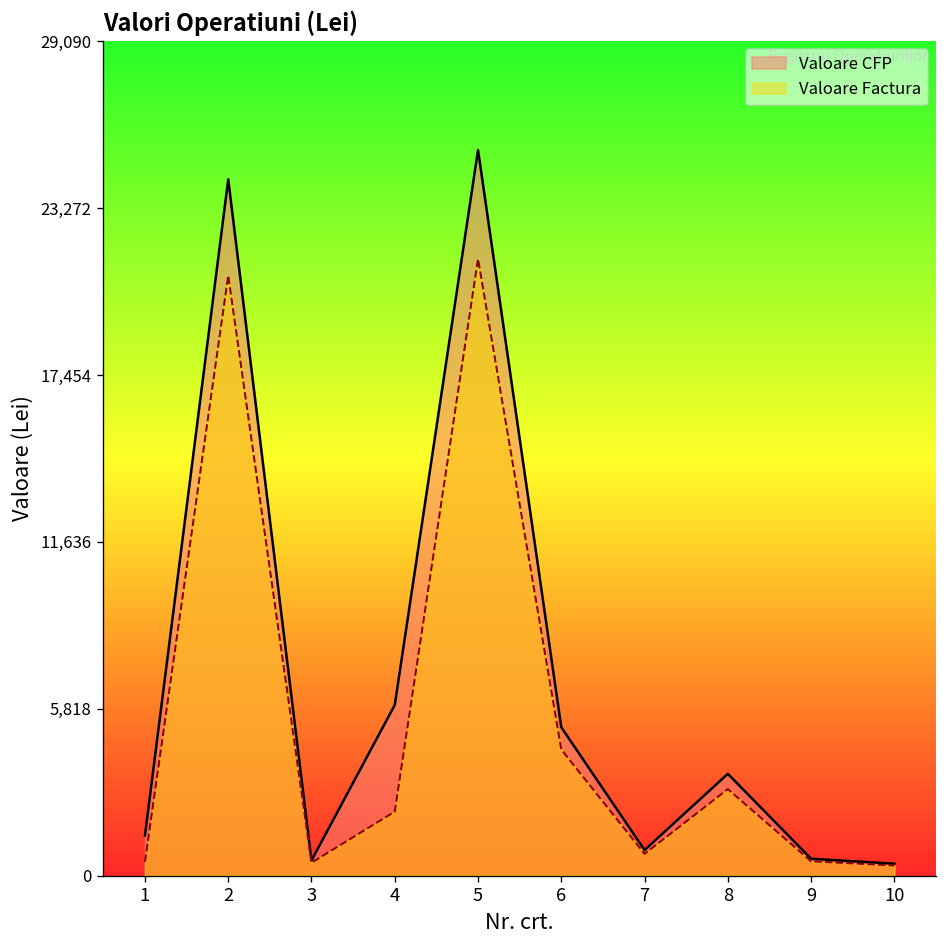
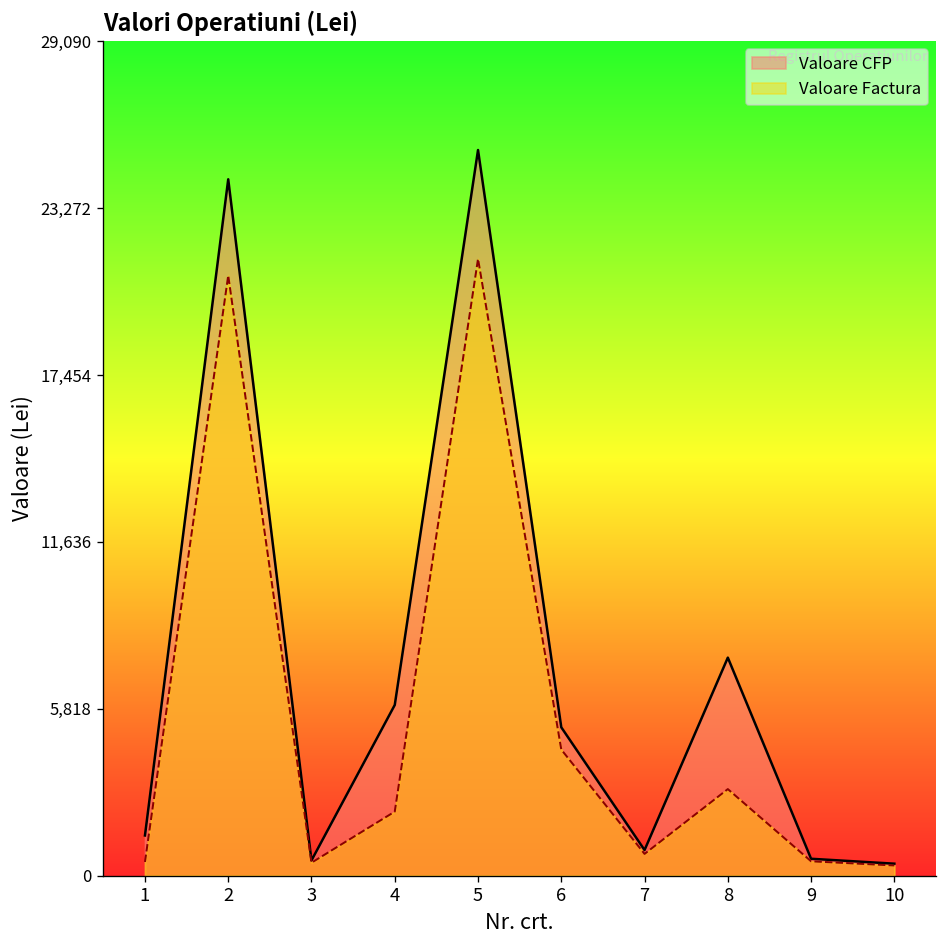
  {
    "Valoare CFP": {
      "1": "1,400",
      "2": "24,300",
      "4": "6,000",
      "5": "25,300",
      "6": "5,200",
      "7": "900",
-     "8": "3,600"
+     "8": "7,600"
    },
    "Valoare Factura": {
      "1": "500",
      "2": "20,900",
      "4": "2,200",
      "5": "21,500",
      "6": "4,400",
      "7": "800",
      "8": "3,000"
    }
  }
